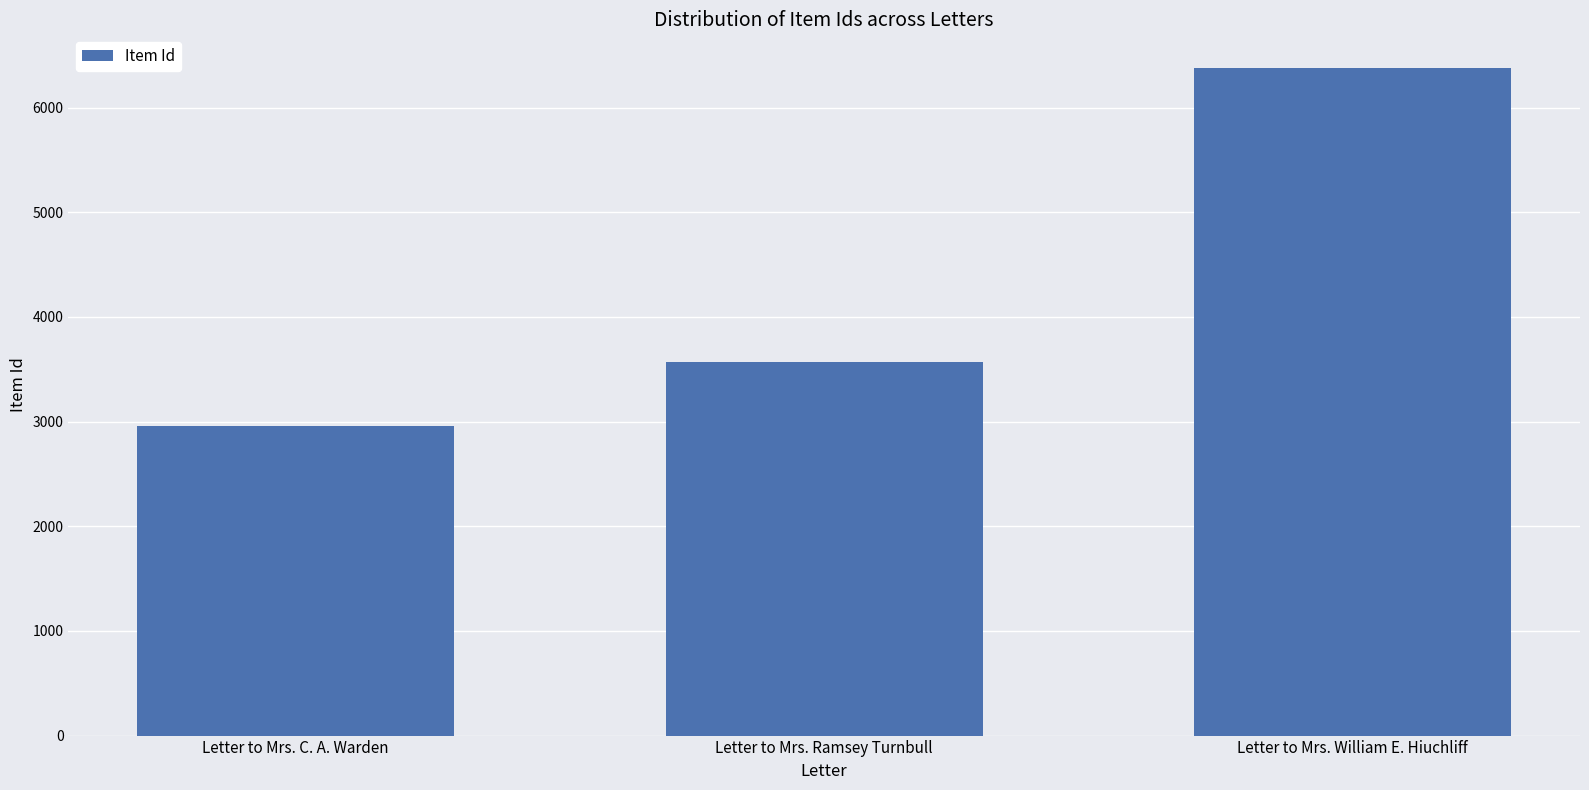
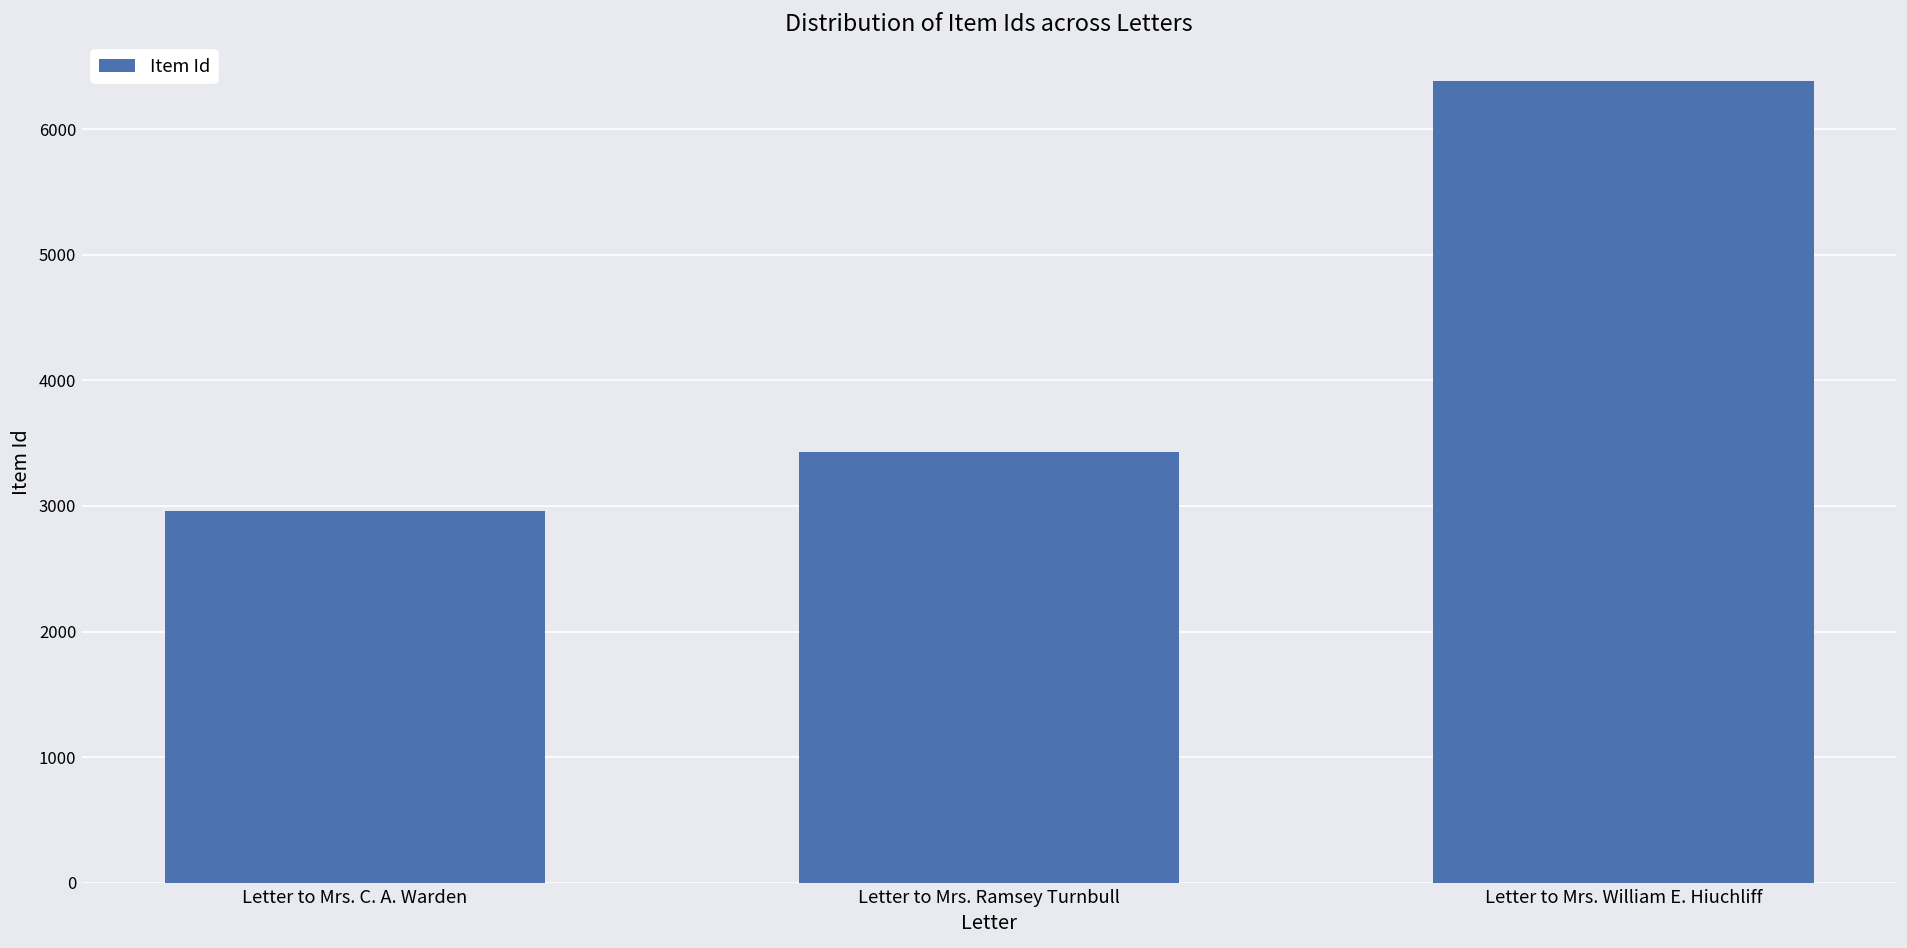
  {
    "Letter to Mrs. C. A. Warden": 2960,
-   "Letter to Mrs. Ramsey Turnbull": 3570,
+   "Letter to Mrs. Ramsey Turnbull": 3430,
    "Letter to Mrs. William E. Hiuchliff": 6380
  }
